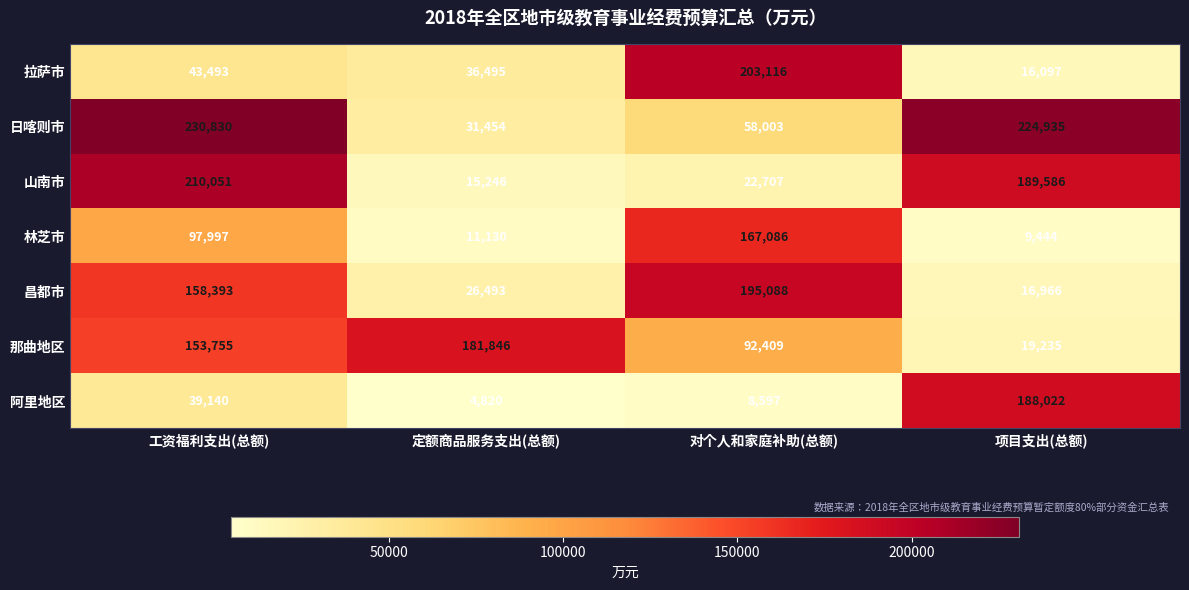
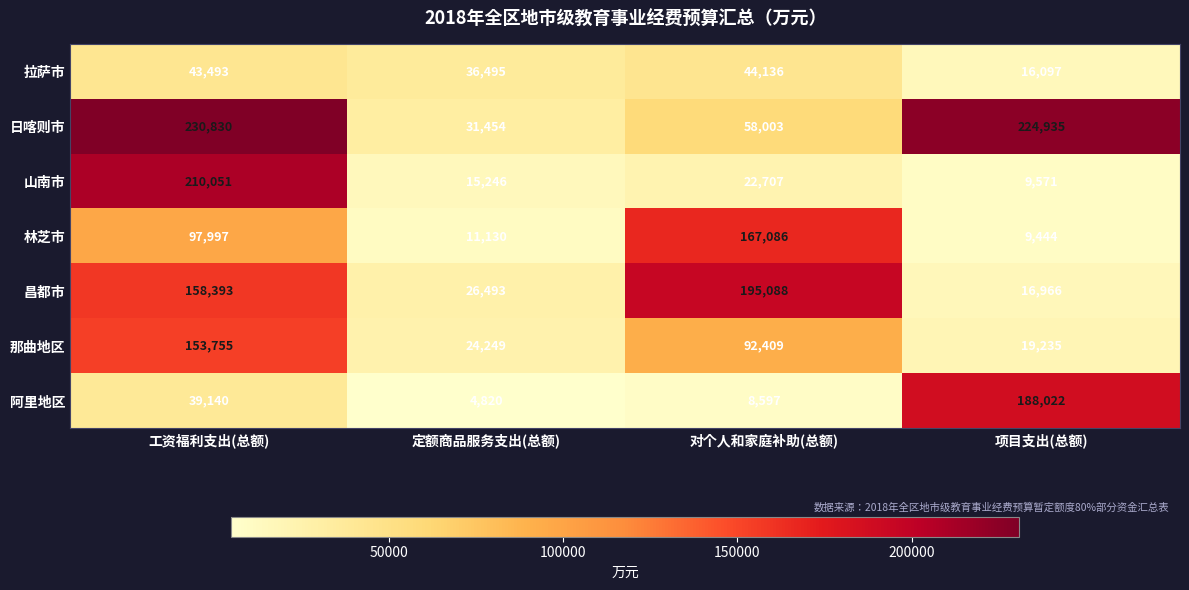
  {
    "拉萨市": {
      "工资福利支出(总额)": "43,493",
      "定额商品服务支出(总额)": "36,495",
-     "对个人和家庭补助(总额)": "203,116",
+     "对个人和家庭补助(总额)": "44,136",
      "项目支出(总额)": "16,097"
    },
    "日喀则市": {
      "工资福利支出(总额)": "230,830",
      "定额商品服务支出(总额)": "31,454",
      "对个人和家庭补助(总额)": "58,003",
      "项目支出(总额)": "224,935"
    },
    "山南市": {
      "工资福利支出(总额)": "210,051",
      "定额商品服务支出(总额)": "15,246",
      "对个人和家庭补助(总额)": "22,707",
-     "项目支出(总额)": "189,586"
+     "项目支出(总额)": "9,571"
    },
    "林芝市": {
      "工资福利支出(总额)": "97,997",
      "定额商品服务支出(总额)": "11,130",
      "对个人和家庭补助(总额)": "167,086",
      "项目支出(总额)": "9,444"
    },
    "昌都市": {
      "工资福利支出(总额)": "158,393",
      "定额商品服务支出(总额)": "26,493",
      "对个人和家庭补助(总额)": "195,088",
      "项目支出(总额)": "16,966"
    },
    "那曲地区": {
      "工资福利支出(总额)": "153,755",
-     "定额商品服务支出(总额)": "181,846",
+     "定额商品服务支出(总额)": "24,249",
      "对个人和家庭补助(总额)": "92,409",
      "项目支出(总额)": "19,235"
    },
    "阿里地区": {
      "工资福利支出(总额)": "39,140",
      "定额商品服务支出(总额)": "4,820",
      "对个人和家庭补助(总额)": "8,597",
      "项目支出(总额)": "188,022"
    }
  }
